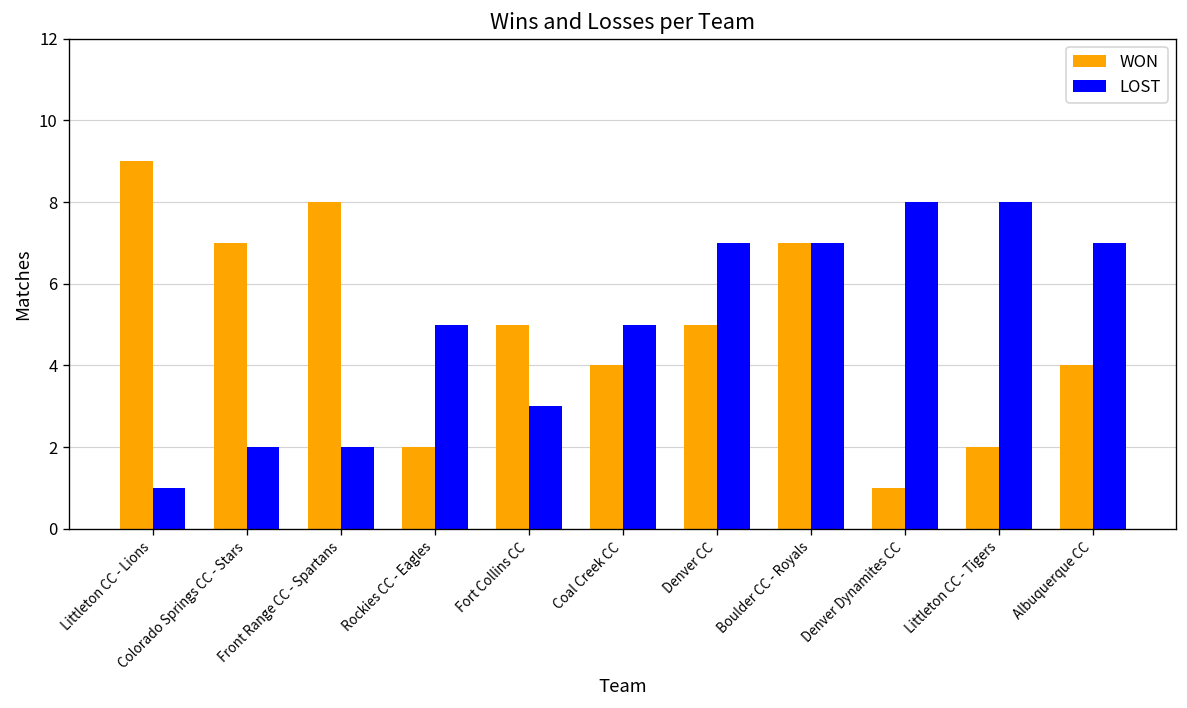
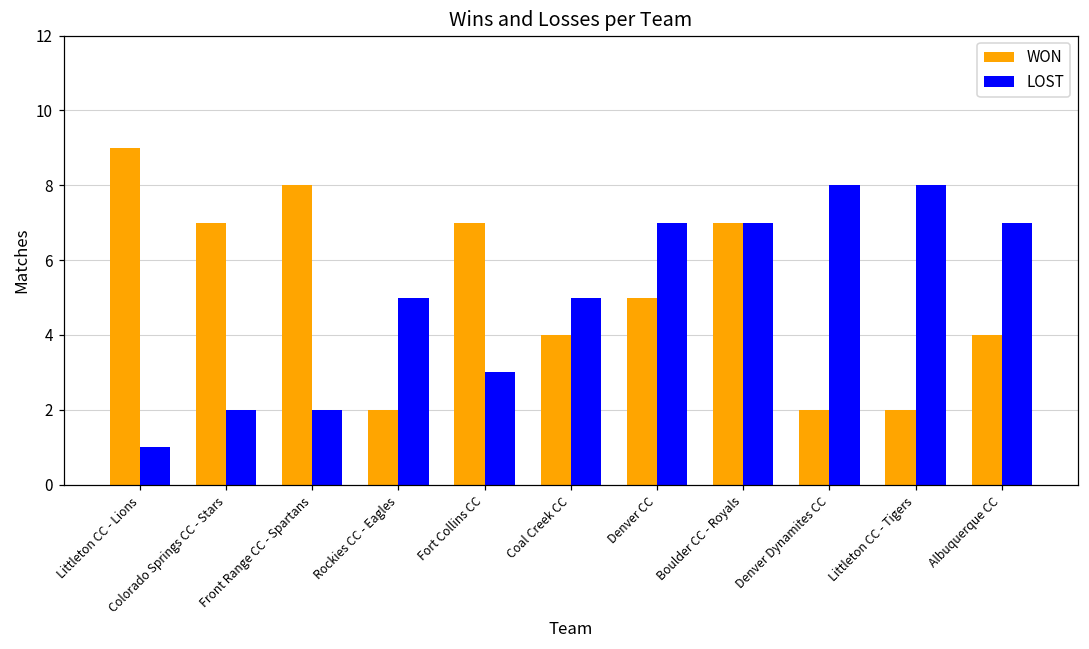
  {
    "WON": {
      "Littleton CC - Lions": 9,
      "Colorado Springs CC - Stars": 7,
      "Front Range CC - Spartans": 8,
      "Rockies CC - Eagles": 2,
-     "Fort Collins CC": 5,
+     "Fort Collins CC": 7,
      "Coal Creek CC": 4,
      "Denver CC": 5,
      "Boulder CC - Royals": 7,
-     "Denver Dynamites CC": 1,
+     "Denver Dynamites CC": 2,
      "Littleton CC - Tigers": 2,
      "Albuquerque CC": 4
    },
    "LOST": {
      "Littleton CC - Lions": 1,
      "Colorado Springs CC - Stars": 2,
      "Front Range CC - Spartans": 2,
      "Rockies CC - Eagles": 5,
      "Fort Collins CC": 3,
      "Coal Creek CC": 5,
      "Denver CC": 7,
      "Boulder CC - Royals": 7,
      "Denver Dynamites CC": 8,
      "Littleton CC - Tigers": 8,
      "Albuquerque CC": 7
    }
  }
